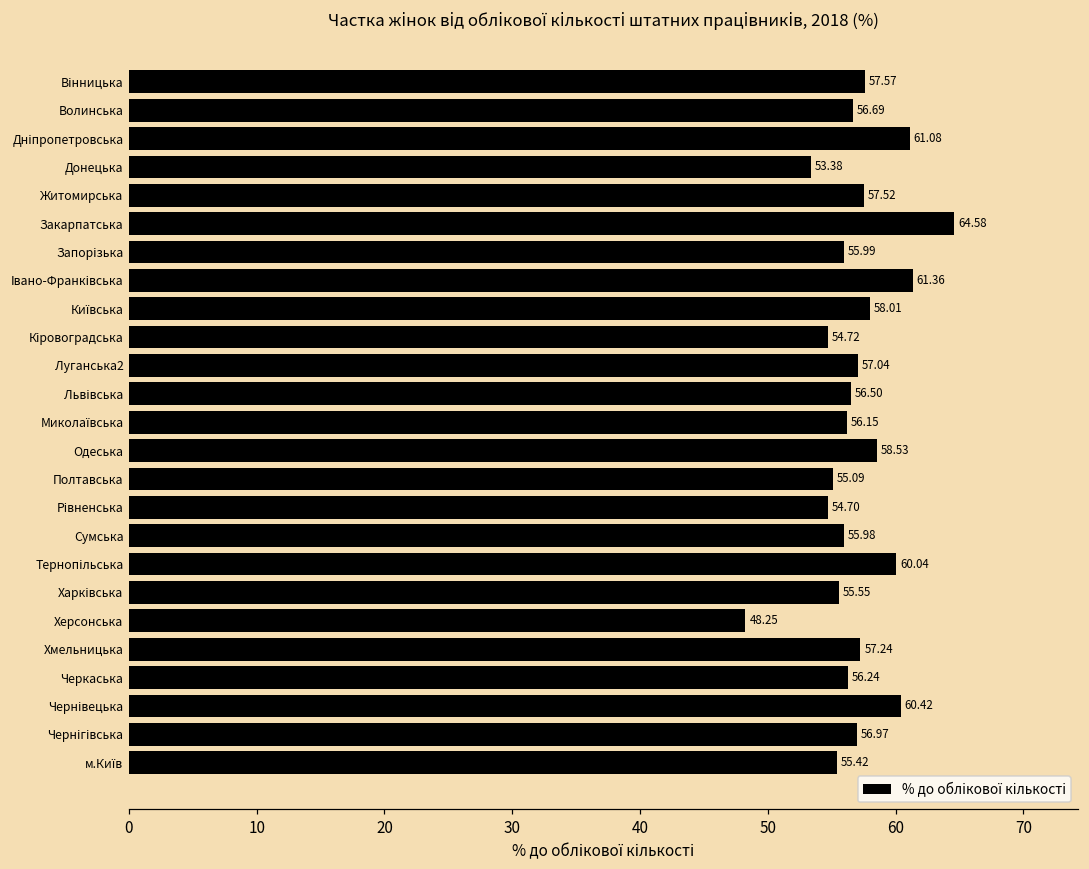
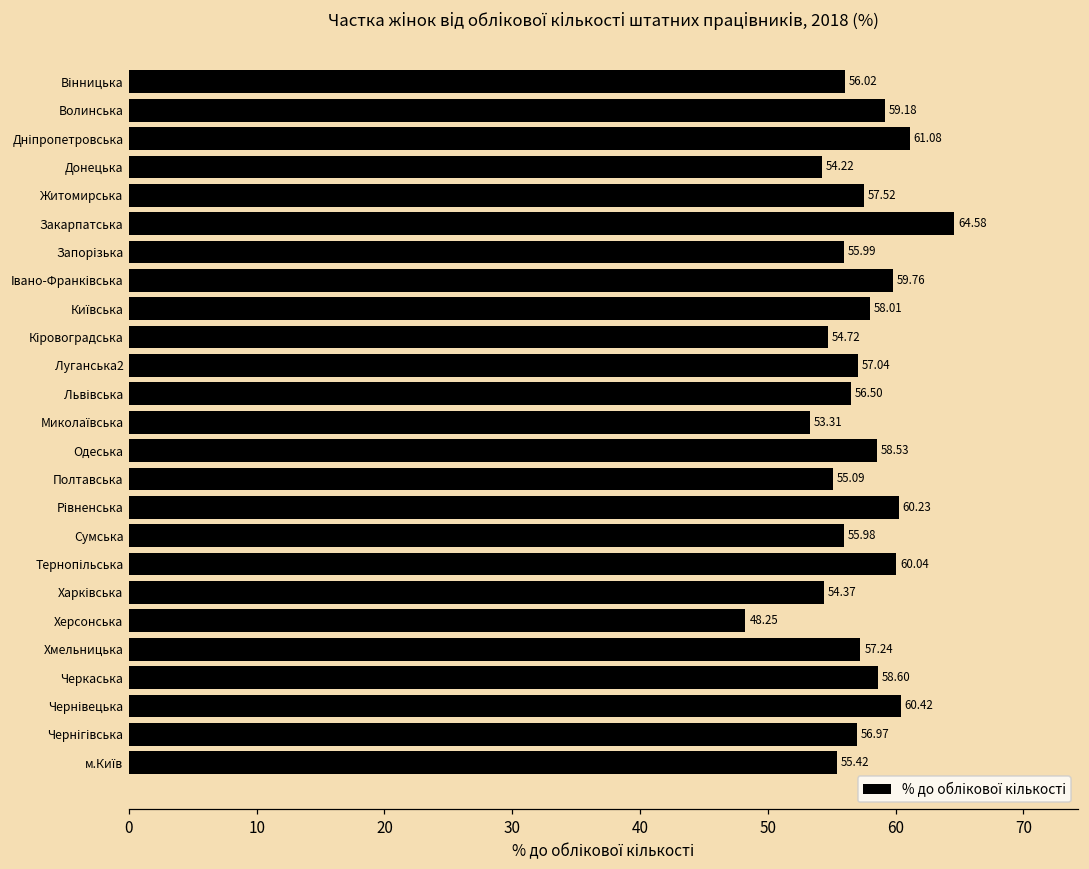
  {
-   "Вінницька": 57.57,
-   "Волинська": 56.69,
+   "Вінницька": 56.02,
+   "Волинська": 59.18,
    "Дніпропетровська": 61.08,
-   "Донецька": 53.38,
+   "Донецька": 54.22,
    "Житомирська": 57.52,
    "Закарпатська": 64.58,
    "Запорізька": 55.99,
-   "Івано-Франківська": 61.36,
+   "Івано-Франківська": 59.76,
    "Київська": 58.01,
    "Кіровоградська": 54.72,
    "Луганська2": 57.04,
    "Львівська": 56.50,
-   "Миколаївська": 56.15,
+   "Миколаївська": 53.31,
    "Одеська": 58.53,
    "Полтавська": 55.09,
-   "Рівненська": 54.70,
+   "Рівненська": 60.23,
    "Сумська": 55.98,
    "Тернопільська": 60.04,
-   "Харківська": 55.55,
+   "Харківська": 54.37,
    "Херсонська": 48.25,
    "Хмельницька": 57.24,
-   "Черкаська": 56.24,
+   "Черкаська": 58.60,
    "Чернівецька": 60.42,
    "Чернігівська": 56.97,
    "м.Київ": 55.42
  }
